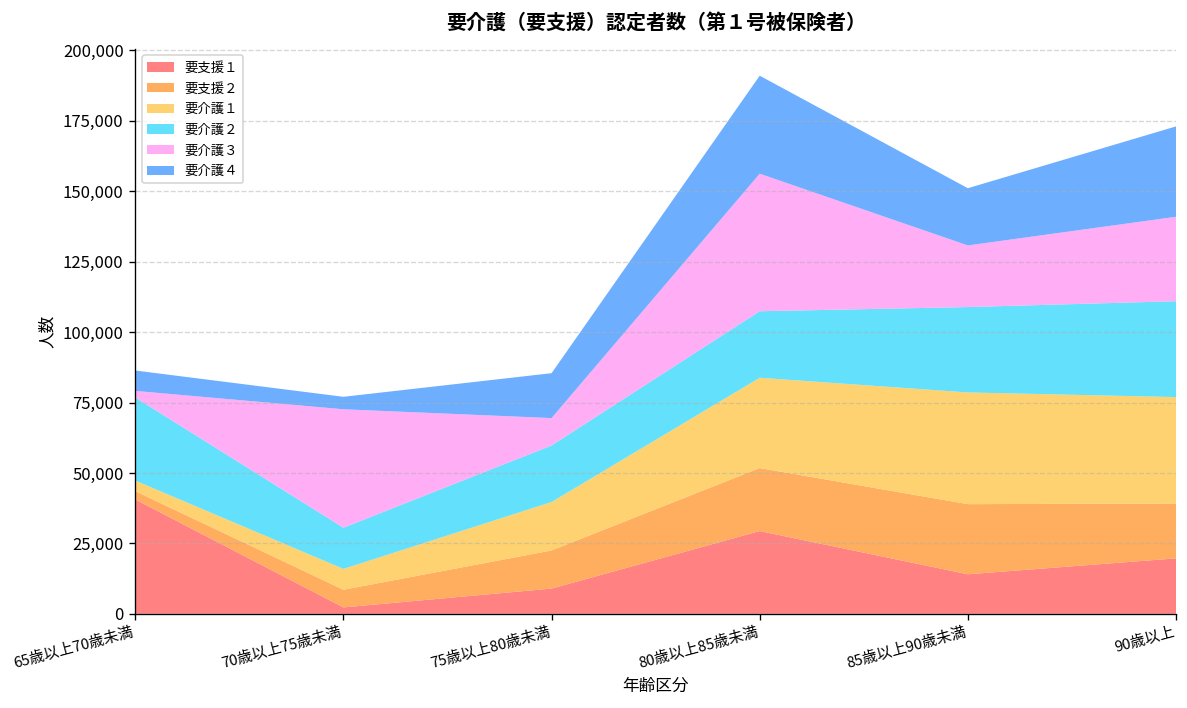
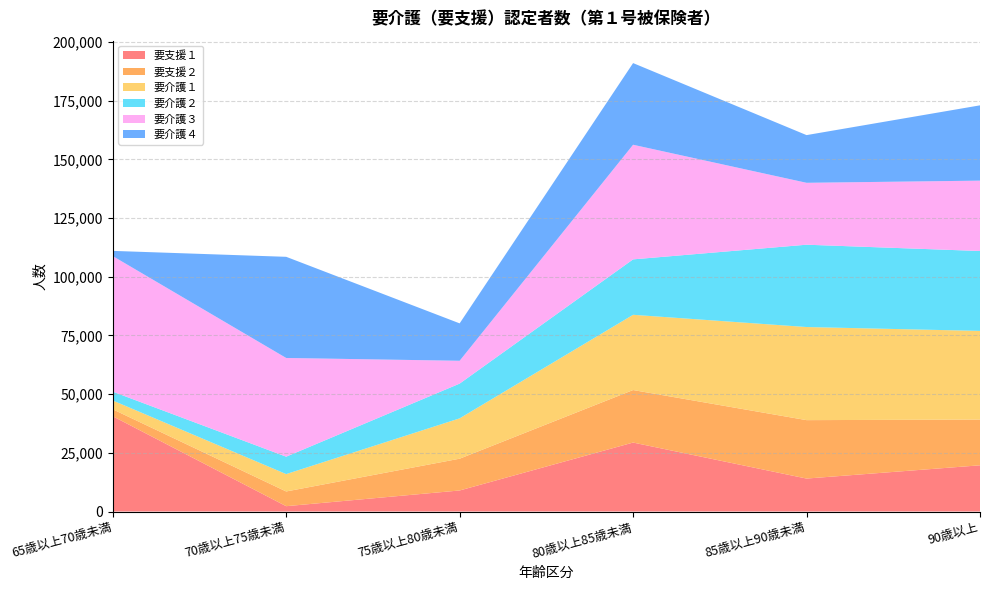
  {
    "要支援１": {
      "65歳以上70歳未満": "41,000",
      "70歳以上75歳未満": "2,000",
      "75歳以上80歳未満": "9,000",
      "80歳以上85歳未満": "29,000",
      "85歳以上90歳未満": "14,000",
      "90歳以上": "20,000"
    },
    "要介護２": {
-     "65歳以上70歳未満": "29,000",
-     "70歳以上75歳未満": "15,000",
-     "75歳以上80歳未満": "20,000",
+     "65歳以上70歳未満": "4,000",
+     "70歳以上75歳未満": "7,000",
+     "75歳以上80歳未満": "15,000",
      "80歳以上85歳未満": "24,000",
-     "85歳以上90歳未満": "30,000",
+     "85歳以上90歳未満": "35,000",
      "90歳以上": "34,000"
    },
    "要介護３": {
-     "65歳以上70歳未満": "2,000",
+     "65歳以上70歳未満": "58,000",
      "70歳以上75歳未満": "42,000",
      "75歳以上80歳未満": "10,000",
      "80歳以上85歳未満": "49,000",
-     "85歳以上90歳未満": "22,000",
+     "85歳以上90歳未満": "26,000",
      "90歳以上": "30,000"
    },
    "要介護４": {
-     "65歳以上70歳未満": "7,000",
-     "70歳以上75歳未満": "4,000",
+     "65歳以上70歳未満": "2,000",
+     "70歳以上75歳未満": "43,000",
      "75歳以上80歳未満": "16,000",
      "80歳以上85歳未満": "35,000",
      "85歳以上90歳未満": "20,000",
      "90歳以上": "32,000"
    }
  }
